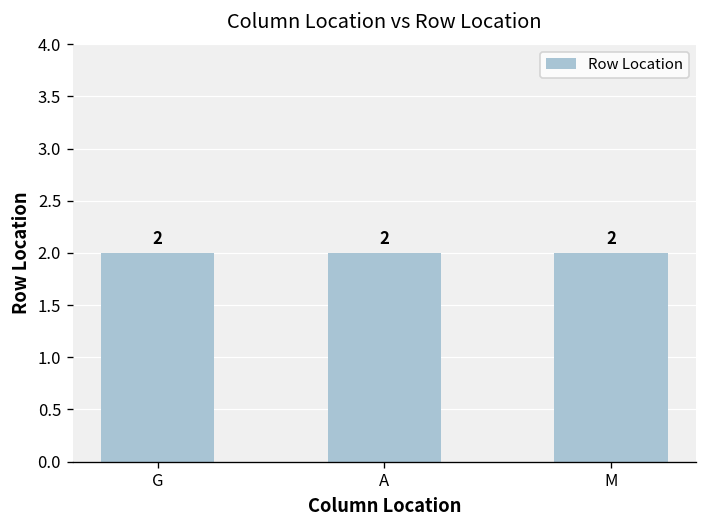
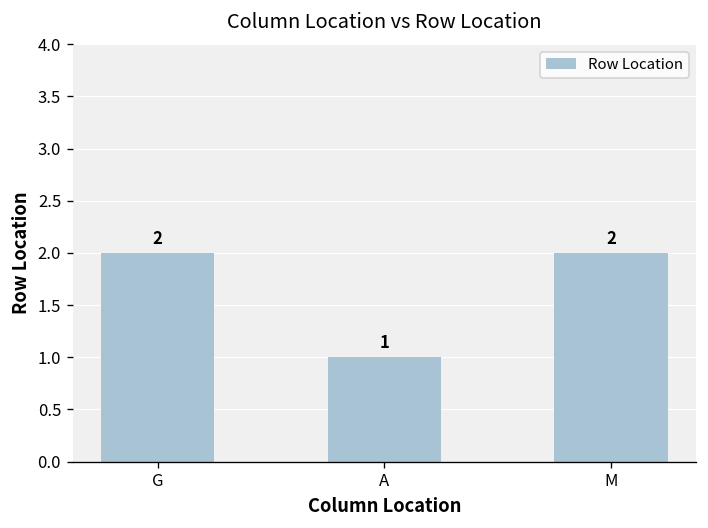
  {
    "G": 2,
-   "A": 2,
+   "A": 1,
    "M": 2
  }
